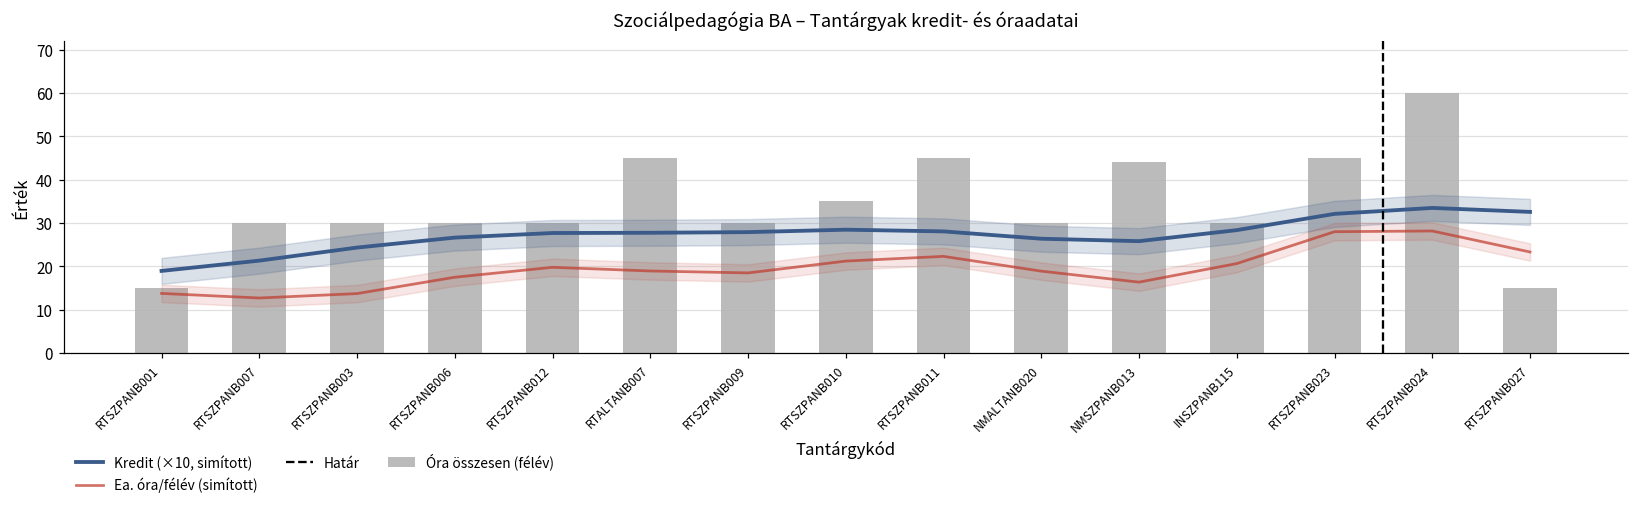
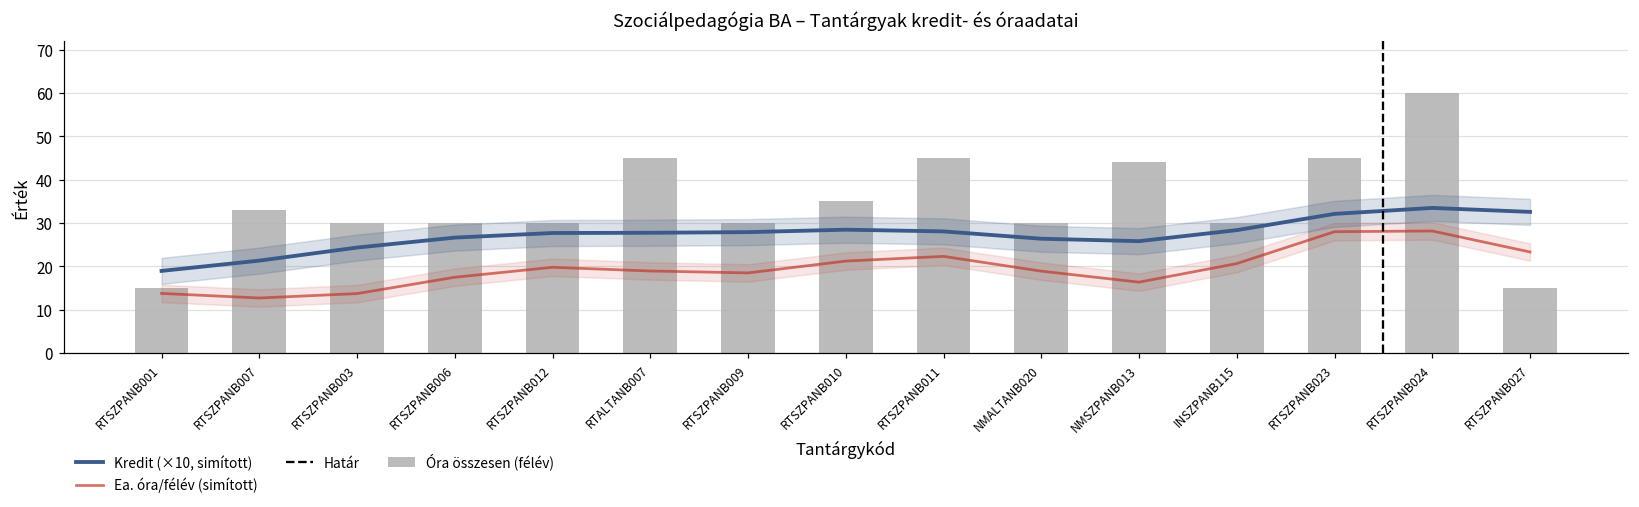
  {
    "Óra összesen (félév)": {
      "RTSZPANB001": 15,
-     "RTSZPANB007": 30,
+     "RTSZPANB007": 33,
      "RTSZPANB003": 30,
      "RTSZPANB006": 30,
      "RTSZPANB012": 30,
      "RTALTANB007": 45,
      "RTSZPANB009": 30,
      "RTSZPANB010": 35,
      "RTSZPANB011": 45,
      "NMALTANB020": 30,
      "NMSZPANB013": 44,
      "INSZPANB115": 30,
      "RTSZPANB023": 45,
      "RTSZPANB024": 60,
      "RTSZPANB027": 15
    }
  }
